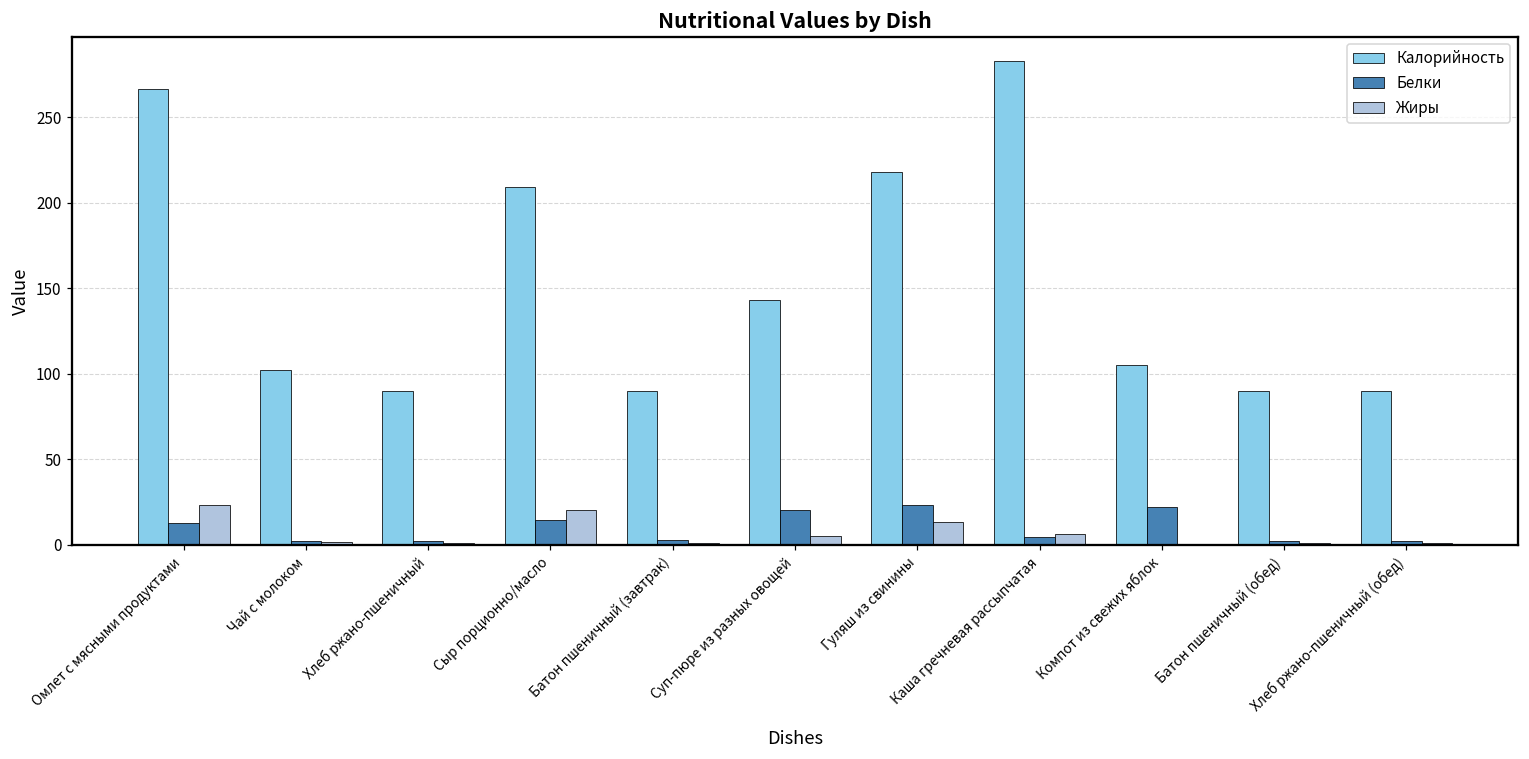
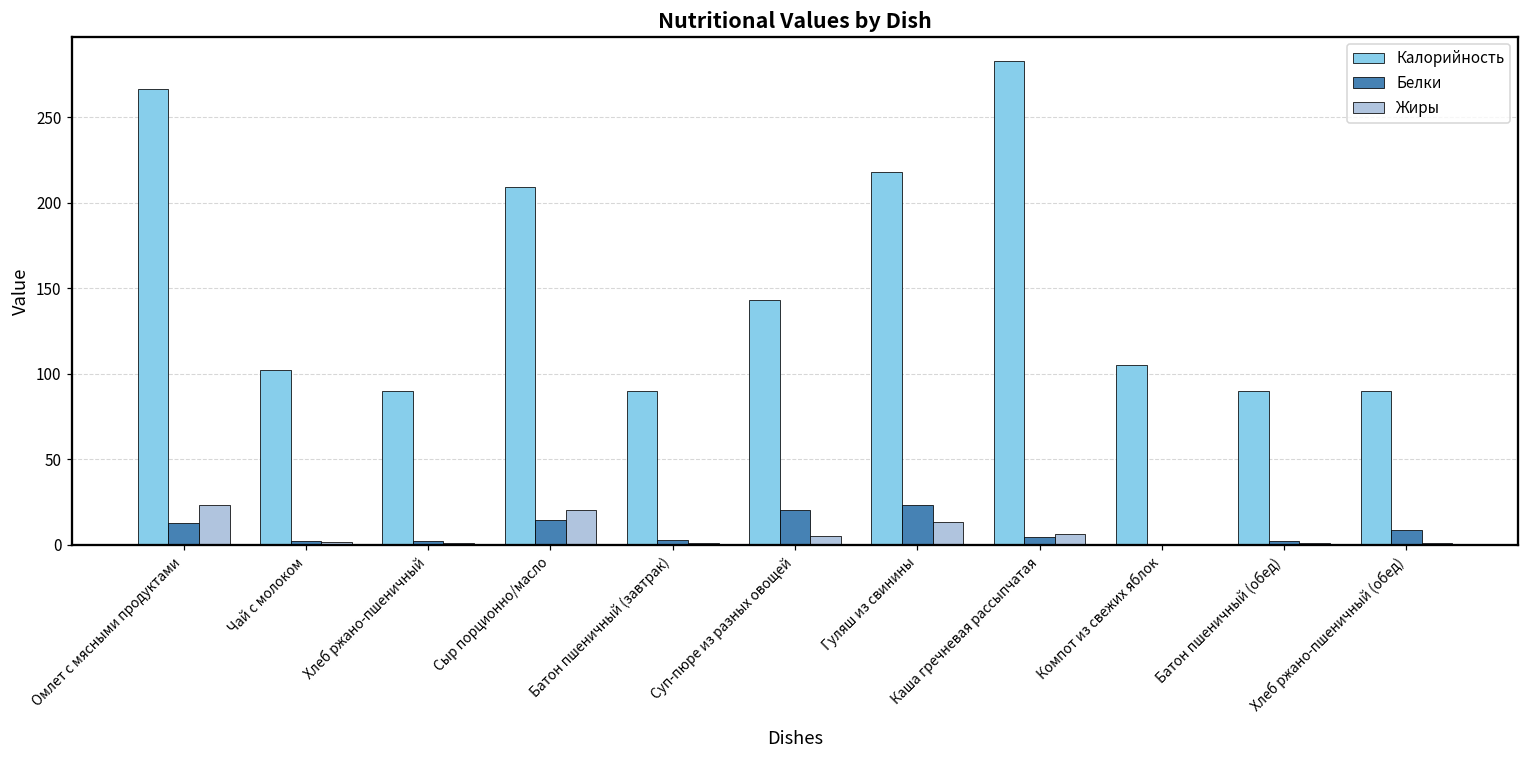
  {
    "Белки": {
      "Омлет с мясными продуктами": 13,
      "Чай с молоком": 2,
      "Хлеб ржано-пшеничный": 3,
      "Сыр порционно/масло": 15,
      "Батон пшеничный (завтрак)": 3,
      "Суп-пюре из разных овощей": 21,
      "Гуляш из свинины": 24,
      "Каша гречневая рассыпчатая": 5,
-     "Компот из свежих яблок": 22,
+     "Компот из свежих яблок": 0,
      "Батон пшеничный (обед)": 3,
-     "Хлеб ржано-пшеничный (обед)": 3
+     "Хлеб ржано-пшеничный (обед)": 9
    }
  }
